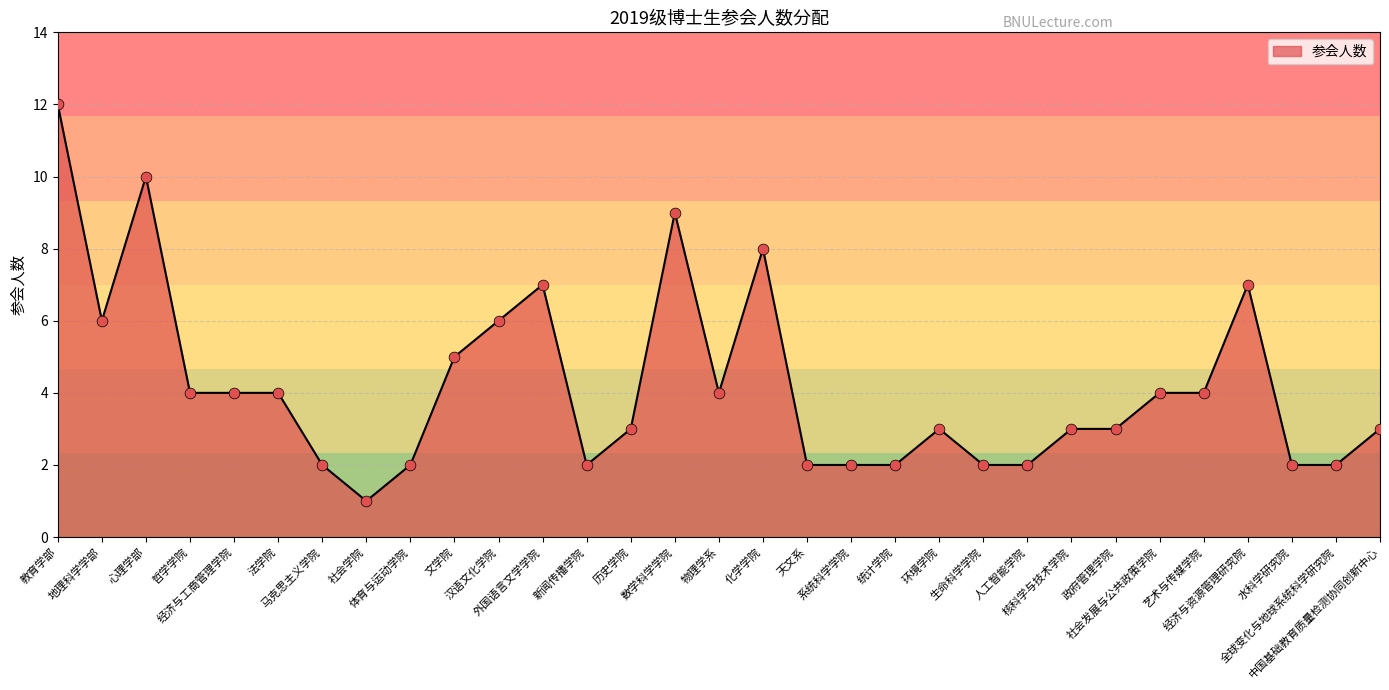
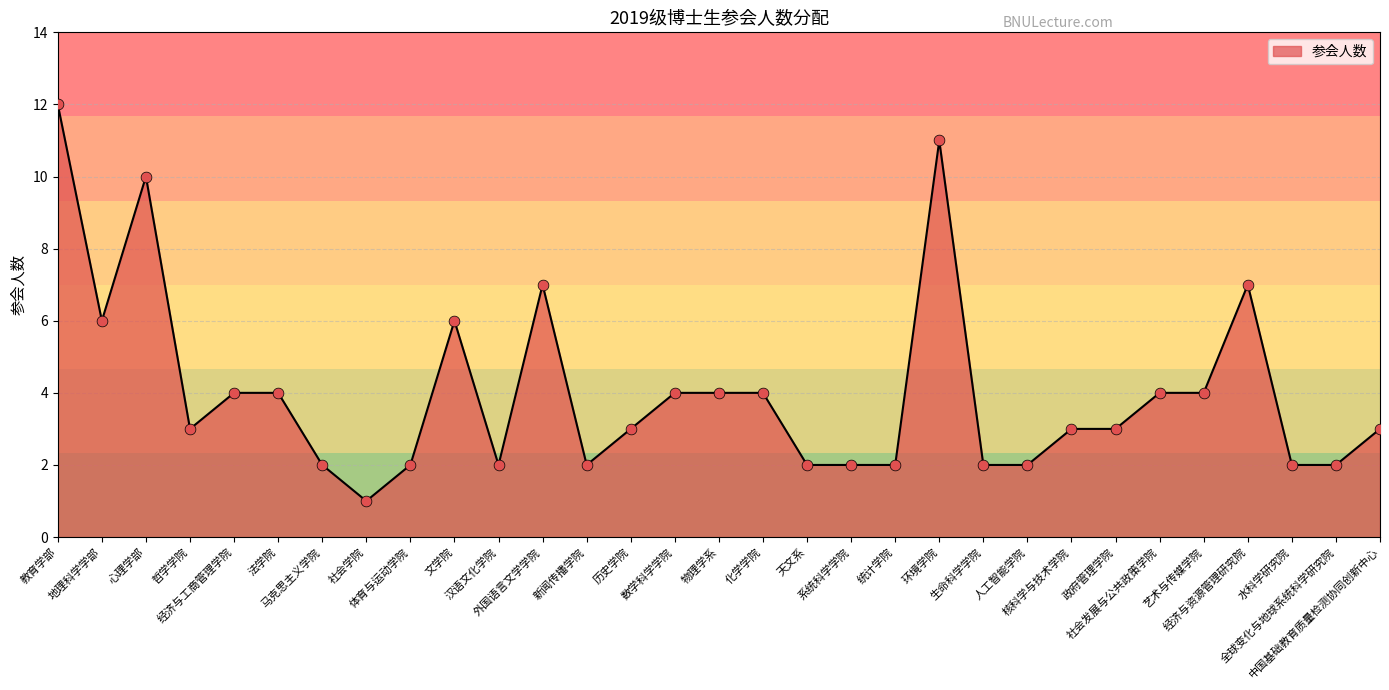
  {
    "教育学部": 12,
    "地理科学学部": 6,
    "心理学部": 10,
-   "哲学学院": 4,
+   "哲学学院": 3,
    "经济与工商管理学院": 4,
    "法学院": 4,
    "马克思主义学院": 2,
    "社会学院": 1,
    "体育与运动学院": 2,
-   "文学院": 5,
-   "汉语文化学院": 6,
+   "文学院": 6,
+   "汉语文化学院": 2,
    "外国语言文学学院": 7,
    "新闻传播学院": 2,
    "历史学院": 3,
-   "数学科学学院": 9,
+   "数学科学学院": 4,
    "物理学系": 4,
-   "化学学院": 8,
+   "化学学院": 4,
    "天文系": 2,
    "系统科学学院": 2,
    "统计学院": 2,
-   "环境学院": 3,
+   "环境学院": 11,
    "生命科学学院": 2,
    "人工智能学院": 2,
    "核科学与技术学院": 3,
    "政府管理学院": 3,
    "社会发展与公共政策学院": 4,
    "艺术与传媒学院": 4,
    "经济与资源管理研究院": 7,
    "水科学研究院": 2,
    "全球变化与地球系统科学研究院": 2,
    "中国基础教育质量检测协同创新中心": 3
  }
